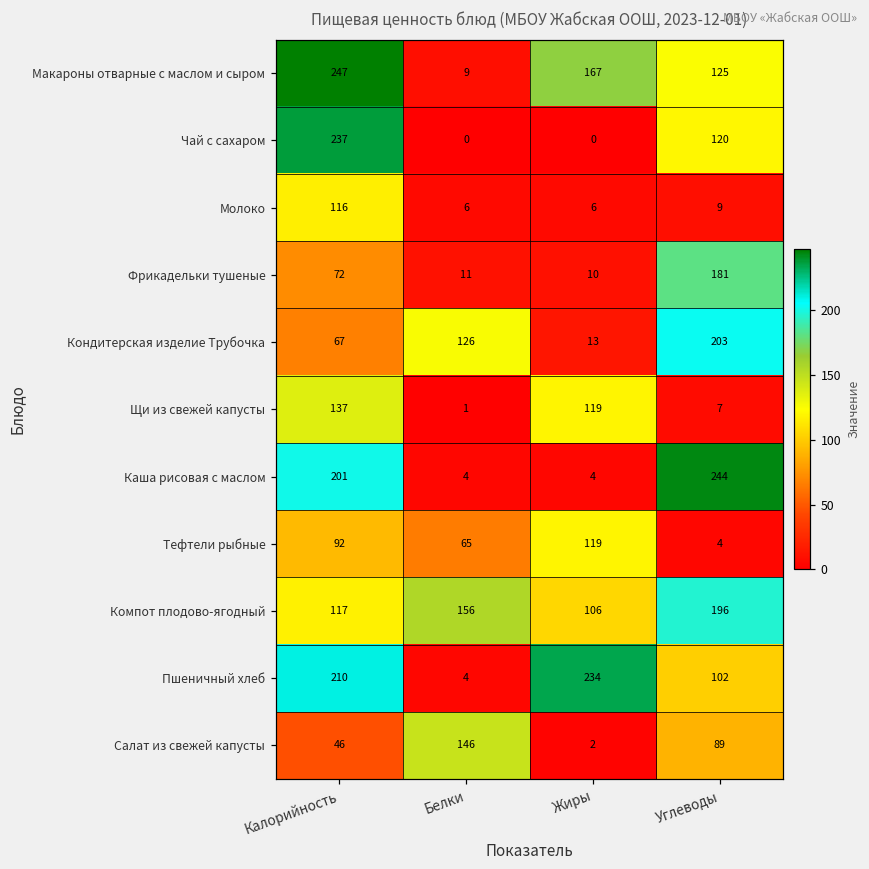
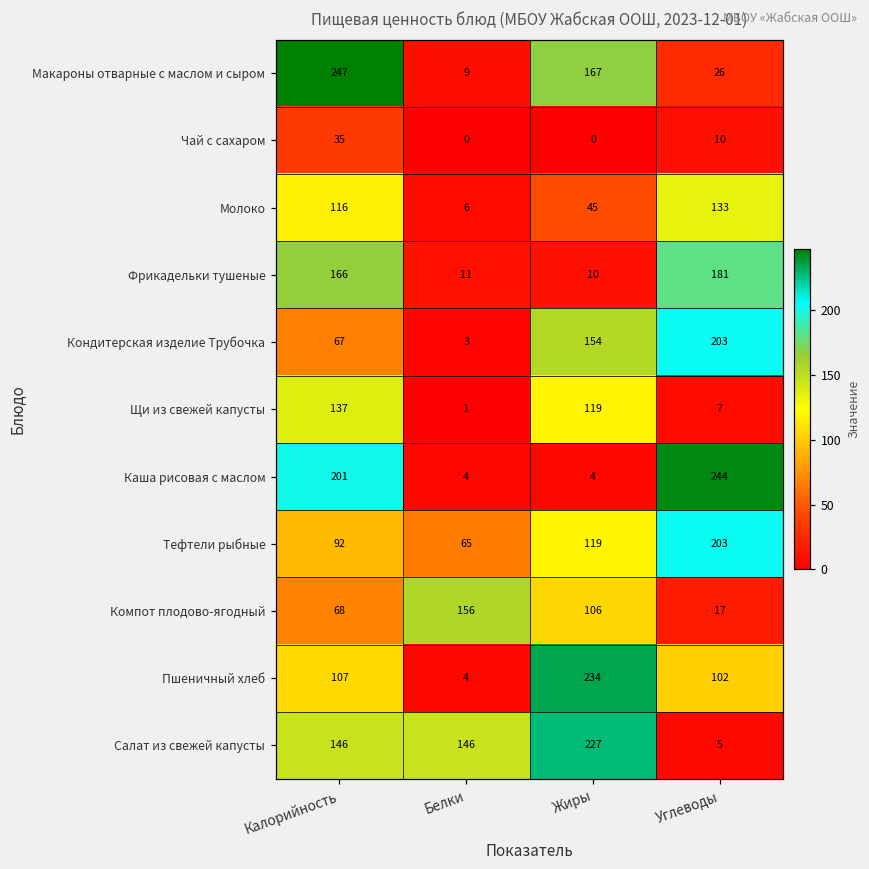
  {
    "Макароны отварные с маслом и сыром": {
      "Калорийность": 247,
      "Белки": 9,
      "Жиры": 167,
-     "Углеводы": 125
+     "Углеводы": 26
    },
    "Чай с сахаром": {
-     "Калорийность": 237,
+     "Калорийность": 35,
      "Белки": 0,
      "Жиры": 0,
-     "Углеводы": 120
+     "Углеводы": 10
    },
    "Молоко": {
      "Калорийность": 116,
      "Белки": 6,
-     "Жиры": 6,
-     "Углеводы": 9
+     "Жиры": 45,
+     "Углеводы": 133
    },
    "Фрикадельки тушеные": {
-     "Калорийность": 72,
+     "Калорийность": 166,
      "Белки": 11,
      "Жиры": 10,
      "Углеводы": 181
    },
    "Кондитерская изделие Трубочка": {
      "Калорийность": 67,
-     "Белки": 126,
-     "Жиры": 13,
+     "Белки": 3,
+     "Жиры": 154,
      "Углеводы": 203
    },
    "Щи из свежей капусты": {
      "Калорийность": 137,
      "Белки": 1,
      "Жиры": 119,
      "Углеводы": 7
    },
    "Каша рисовая с маслом": {
      "Калорийность": 201,
      "Белки": 4,
      "Жиры": 4,
      "Углеводы": 244
    },
    "Тефтели рыбные": {
      "Калорийность": 92,
      "Белки": 65,
      "Жиры": 119,
-     "Углеводы": 4
+     "Углеводы": 203
    },
    "Компот плодово-ягодный": {
-     "Калорийность": 117,
+     "Калорийность": 68,
      "Белки": 156,
      "Жиры": 106,
-     "Углеводы": 196
+     "Углеводы": 17
    },
    "Пшеничный хлеб": {
-     "Калорийность": 210,
+     "Калорийность": 107,
      "Белки": 4,
      "Жиры": 234,
      "Углеводы": 102
    },
    "Салат из свежей капусты": {
-     "Калорийность": 46,
+     "Калорийность": 146,
      "Белки": 146,
-     "Жиры": 2,
-     "Углеводы": 89
+     "Жиры": 227,
+     "Углеводы": 5
    }
  }
